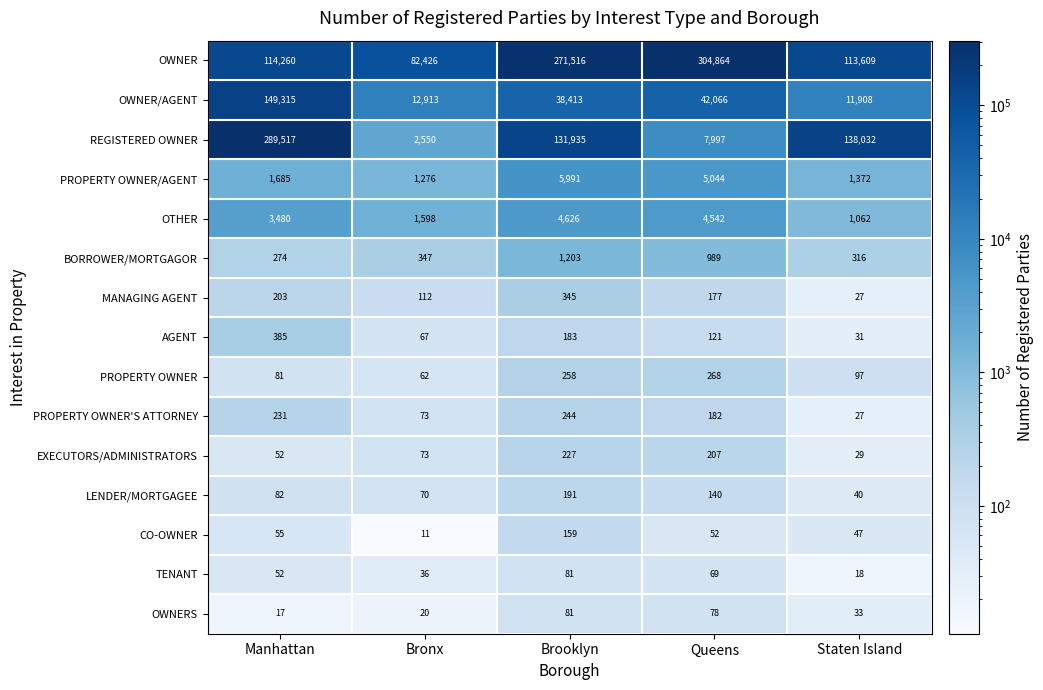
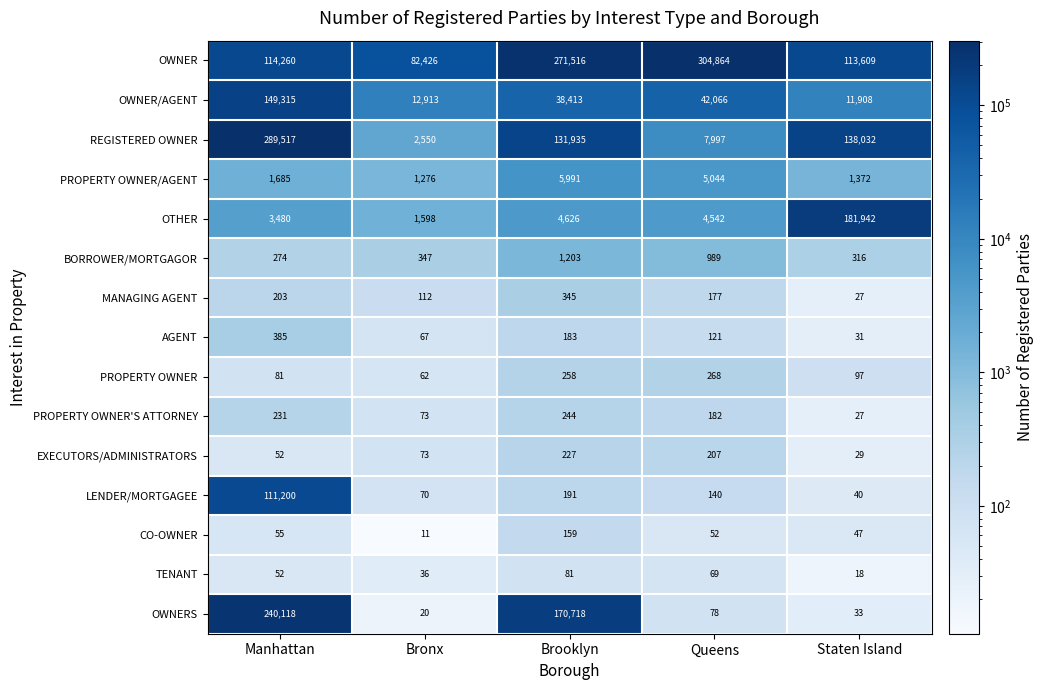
  {
    "OWNER": {
      "Manhattan": "114,260",
      "Bronx": "82,426",
      "Brooklyn": "271,516",
      "Queens": "304,864",
      "Staten Island": "113,609"
    },
    "OWNER/AGENT": {
      "Manhattan": "149,315",
      "Bronx": "12,913",
      "Brooklyn": "38,413",
      "Queens": "42,066",
      "Staten Island": "11,908"
    },
    "REGISTERED OWNER": {
      "Manhattan": "289,517",
      "Bronx": "2,550",
      "Brooklyn": "131,935",
      "Queens": "7,997",
      "Staten Island": "138,032"
    },
    "PROPERTY OWNER/AGENT": {
      "Manhattan": "1,685",
      "Bronx": "1,276",
      "Brooklyn": "5,991",
      "Queens": "5,044",
      "Staten Island": "1,372"
    },
    "OTHER": {
      "Manhattan": "3,480",
      "Bronx": "1,598",
      "Brooklyn": "4,626",
      "Queens": "4,542",
-     "Staten Island": "1,062"
+     "Staten Island": "181,942"
    },
    "BORROWER/MORTGAGOR": {
      "Manhattan": "274",
      "Bronx": "347",
      "Brooklyn": "1,203",
      "Queens": "989",
      "Staten Island": "316"
    },
    "MANAGING AGENT": {
      "Manhattan": "203",
      "Bronx": "112",
      "Brooklyn": "345",
      "Queens": "177",
      "Staten Island": "27"
    },
    "AGENT": {
      "Manhattan": "385",
      "Bronx": "67",
      "Brooklyn": "183",
      "Queens": "121",
      "Staten Island": "31"
    },
    "PROPERTY OWNER": {
      "Manhattan": "81",
      "Bronx": "62",
      "Brooklyn": "258",
      "Queens": "268",
      "Staten Island": "97"
    },
    "PROPERTY OWNER'S ATTORNEY": {
      "Manhattan": "231",
      "Bronx": "73",
      "Brooklyn": "244",
      "Queens": "182",
      "Staten Island": "27"
    },
    "EXECUTORS/ADMINISTRATORS": {
      "Manhattan": "52",
      "Bronx": "73",
      "Brooklyn": "227",
      "Queens": "207",
      "Staten Island": "29"
    },
    "LENDER/MORTGAGEE": {
-     "Manhattan": "82",
+     "Manhattan": "111,200",
      "Bronx": "70",
      "Brooklyn": "191",
      "Queens": "140",
      "Staten Island": "40"
    },
    "CO-OWNER": {
      "Manhattan": "55",
      "Bronx": "11",
      "Brooklyn": "159",
      "Queens": "52",
      "Staten Island": "47"
    },
    "TENANT": {
      "Manhattan": "52",
      "Bronx": "36",
      "Brooklyn": "81",
      "Queens": "69",
      "Staten Island": "18"
    },
    "OWNERS": {
-     "Manhattan": "17",
+     "Manhattan": "240,118",
      "Bronx": "20",
-     "Brooklyn": "81",
+     "Brooklyn": "170,718",
      "Queens": "78",
      "Staten Island": "33"
    }
  }
